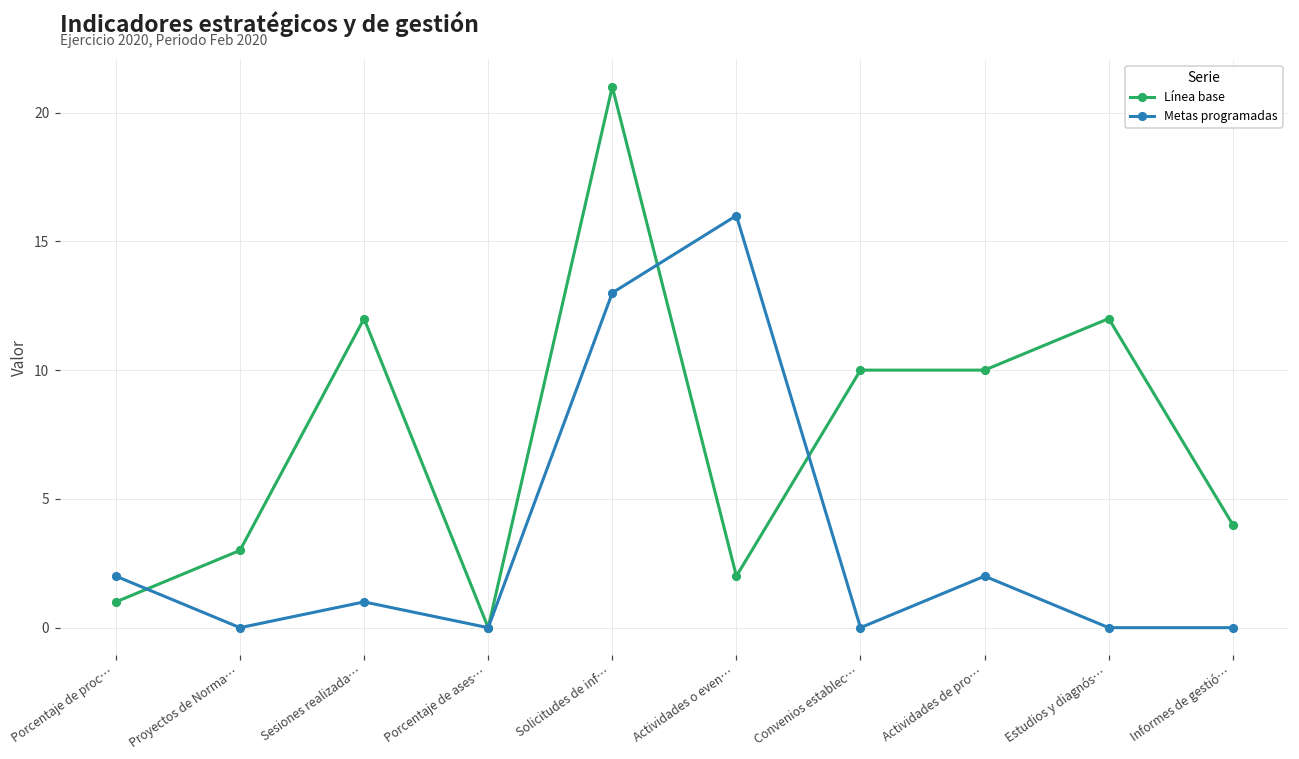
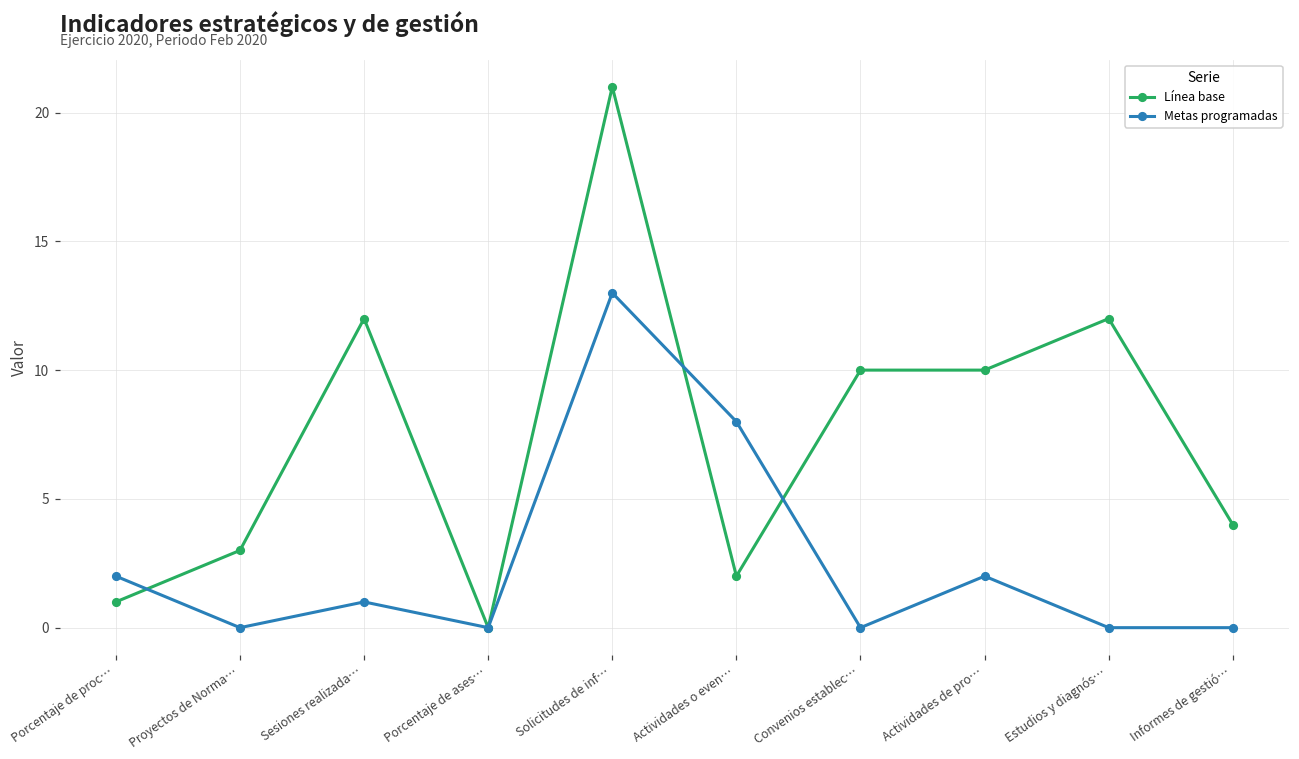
  {
    "Línea base": {
      "Porcentaje de proc…": 1,
      "Proyectos de Norma…": 3,
      "Sesiones realizada…": 12,
      "Solicitudes de inf…": 21,
      "Actividades o even…": 2,
      "Convenios establec…": 10,
      "Actividades de pro…": 10,
      "Estudios y diagnós…": 12,
      "Informes de gestió…": 4
    },
    "Metas programadas": {
      "Porcentaje de proc…": 2,
      "Proyectos de Norma…": 0,
      "Sesiones realizada…": 1,
      "Solicitudes de inf…": 13,
-     "Actividades o even…": 16,
+     "Actividades o even…": 8,
      "Convenios establec…": 0,
      "Actividades de pro…": 2,
      "Estudios y diagnós…": 0,
      "Informes de gestió…": 0
    }
  }
